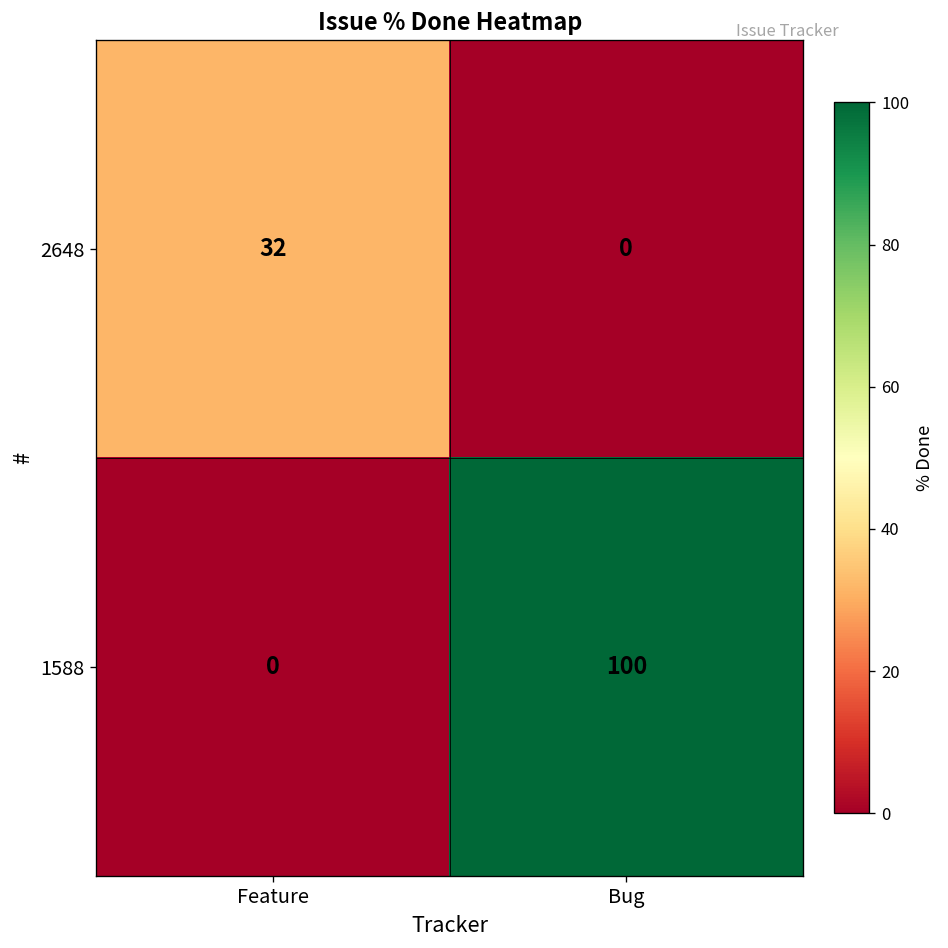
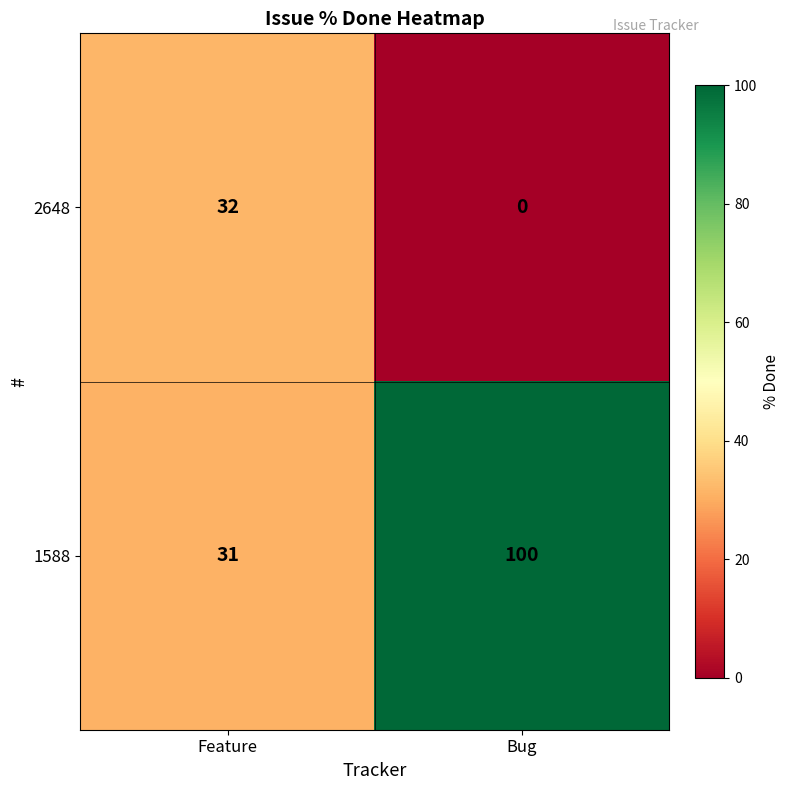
  {
    "2648": {
      "Feature": 32,
      "Bug": 0
    },
    "1588": {
-     "Feature": 0,
+     "Feature": 31,
      "Bug": 100
    }
  }
